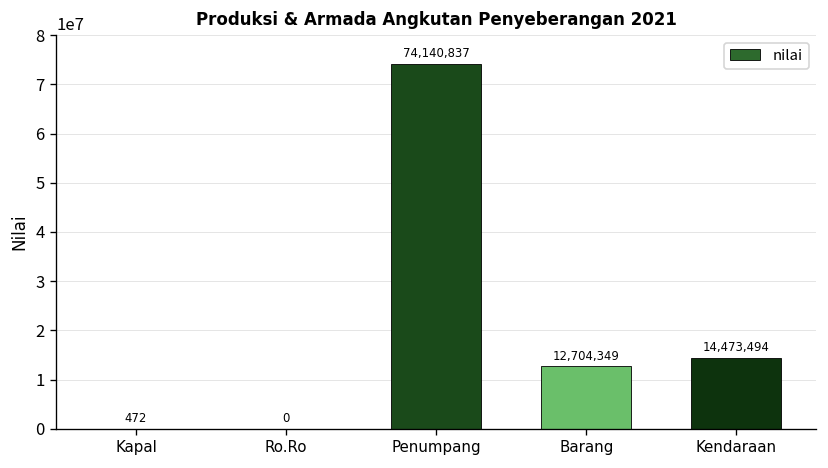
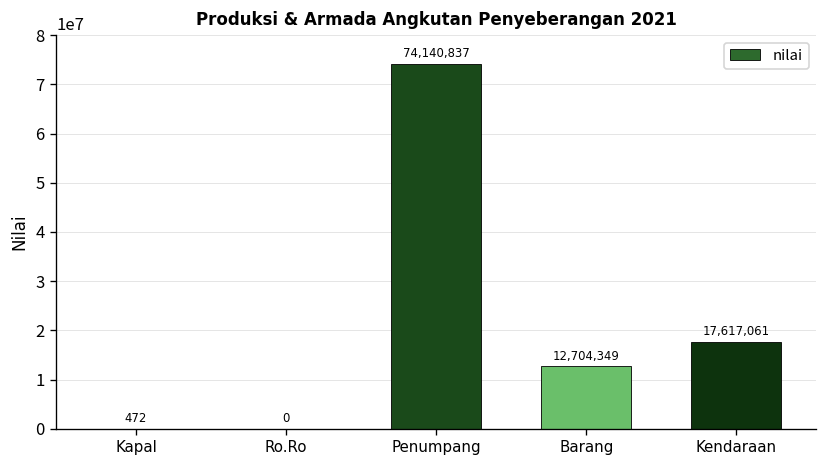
  {
    "Kapal": "472",
    "Ro.Ro": "0",
    "Penumpang": "74,140,837",
    "Barang": "12,704,349",
-   "Kendaraan": "14,473,494"
+   "Kendaraan": "17,617,061"
  }
